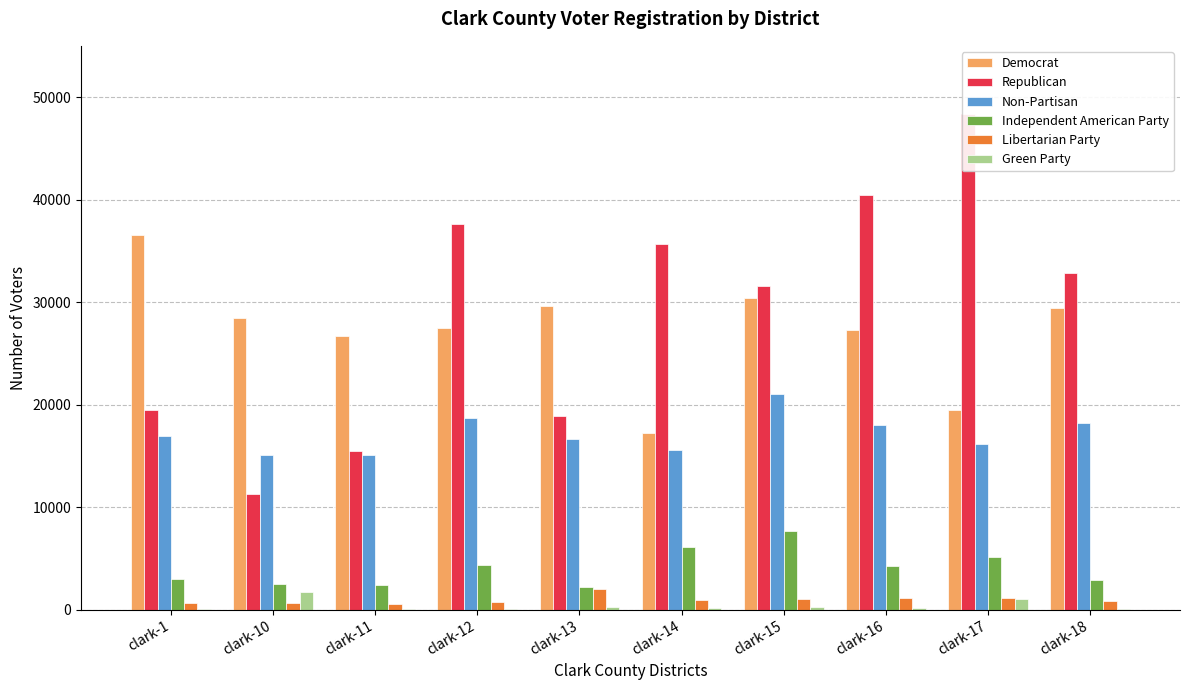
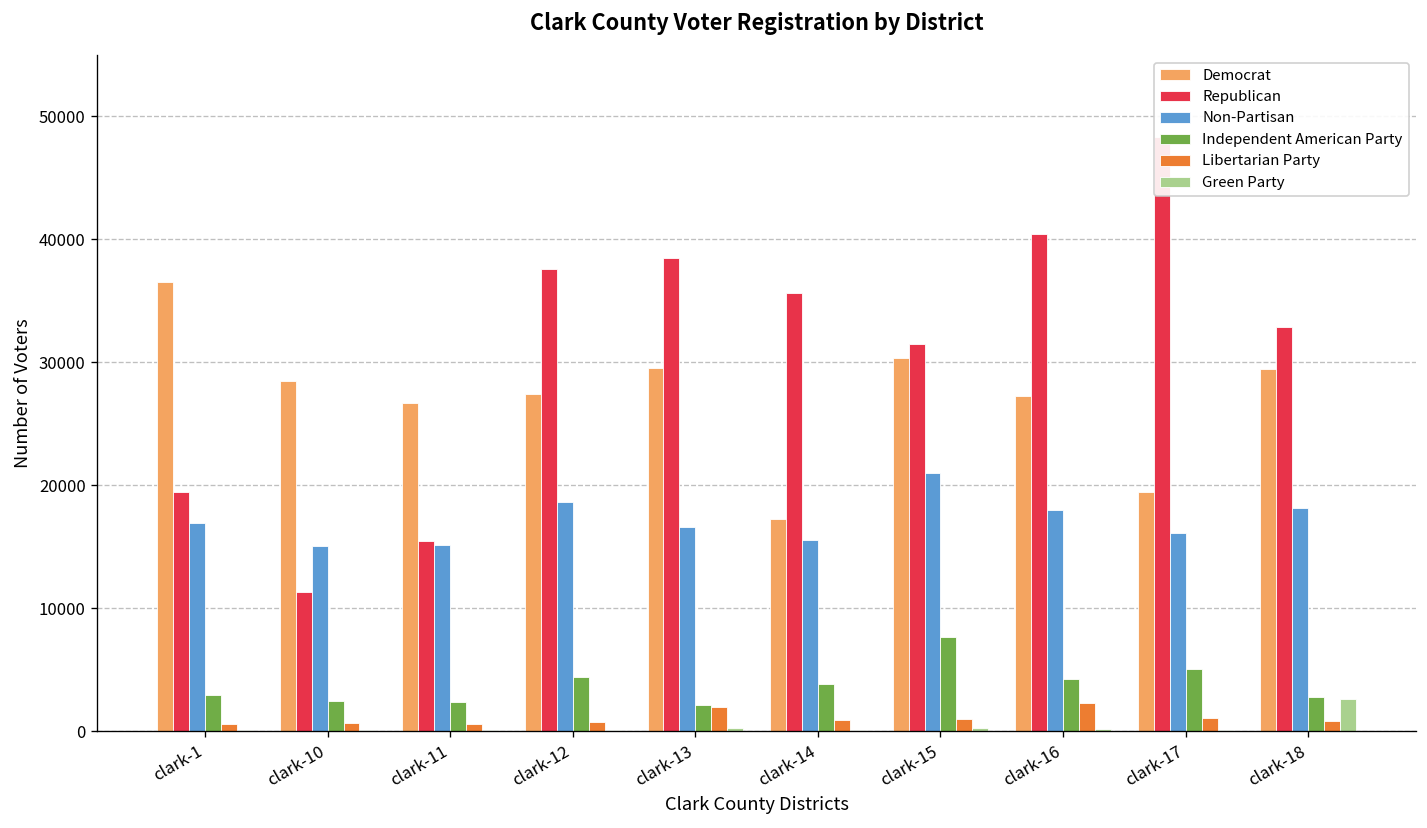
  {
    "Democrat": {
      "clark-1": 36600,
      "clark-10": 28500,
      "clark-11": 26700,
      "clark-12": 27400,
      "clark-13": 29600,
      "clark-14": 17300,
      "clark-15": 30400,
      "clark-16": 27200,
      "clark-17": 19500,
      "clark-18": 29400
    },
    "Republican": {
      "clark-1": 19400,
      "clark-10": 11300,
      "clark-11": 15500,
      "clark-12": 37600,
-     "clark-13": 18900,
+     "clark-13": 38500,
      "clark-14": 35600,
      "clark-15": 31500,
      "clark-16": 40500,
      "clark-18": 32900
    },
    "Non-Partisan": {
      "clark-1": 16900,
      "clark-10": 15100,
      "clark-11": 15100,
      "clark-12": 18700,
      "clark-13": 16600,
      "clark-14": 15600,
      "clark-15": 21000,
      "clark-16": 18000,
      "clark-17": 16200,
      "clark-18": 18200
    },
    "Independent American Party": {
      "clark-1": 3000,
      "clark-10": 2500,
      "clark-11": 2400,
      "clark-12": 4400,
      "clark-13": 2200,
-     "clark-14": 6100,
+     "clark-14": 3900,
      "clark-15": 7700,
      "clark-16": 4300,
      "clark-17": 5100,
      "clark-18": 2800
    },
    "Libertarian Party": {
      "clark-1": 600,
      "clark-10": 700,
      "clark-11": 600,
      "clark-12": 700,
      "clark-13": 2000,
      "clark-14": 900,
      "clark-15": 1000,
-     "clark-16": 1200,
+     "clark-16": 2300,
      "clark-17": 1100,
      "clark-18": 800
    },
    "Green Party": {
-     "clark-10": 1700,
+     "clark-10": 100,
      "clark-13": 300,
      "clark-15": 300,
-     "clark-17": 1100,
-     "clark-18": 100
+     "clark-17": 100,
+     "clark-18": 2600
    }
  }
